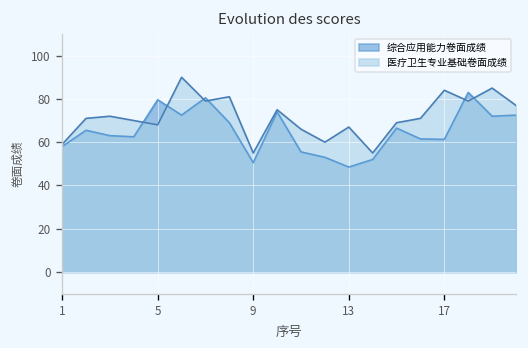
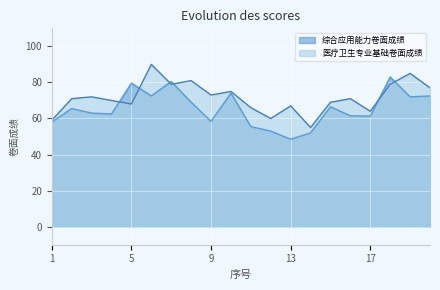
  {
    "综合应用能力卷面成绩": {
      "5": 80,
-     "9": 51,
+     "9": 58,
      "13": 49,
      "17": 61
    },
    "医疗卫生专业基础卷面成绩": {
      "5": 68,
-     "9": 55,
+     "9": 73,
      "13": 67,
-     "17": 84
+     "17": 64
    }
  }
